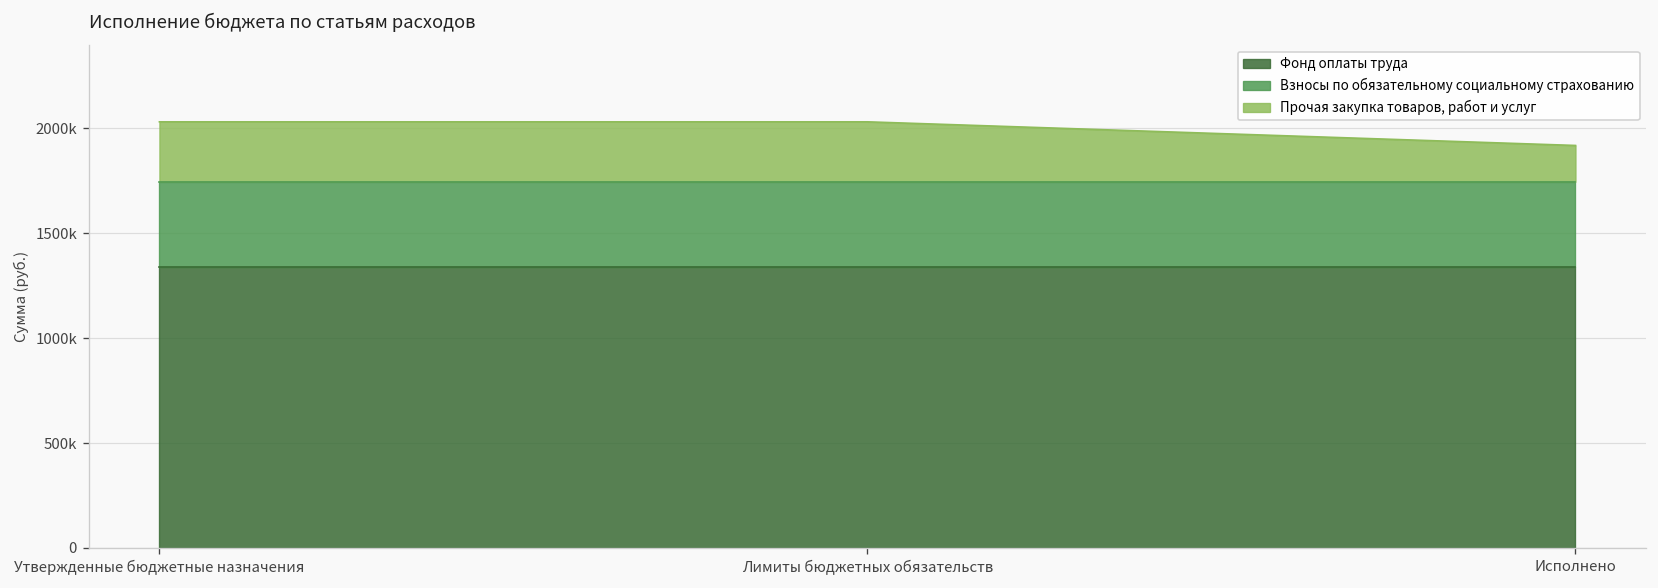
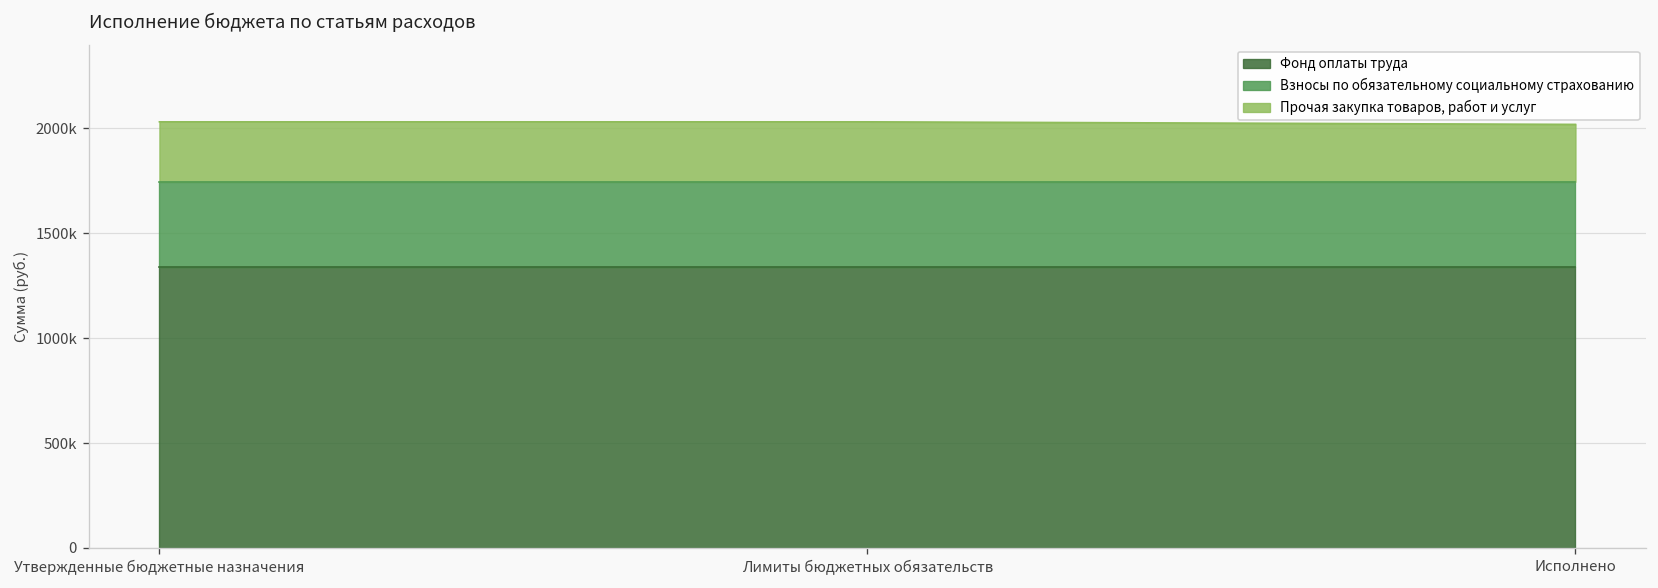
  {
    "Прочая закупка товаров, работ и услуг": {
      "Утвержденные бюджетные назначения": 290000,
      "Лимиты бюджетных обязательств": 290000,
-     "Исполнено": 170000
+     "Исполнено": 270000
    }
  }
